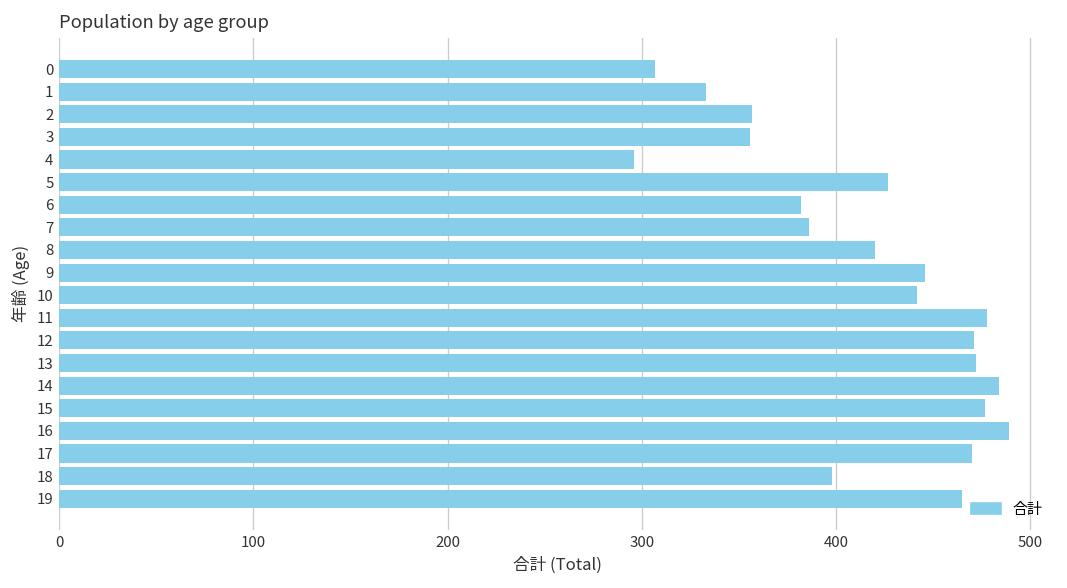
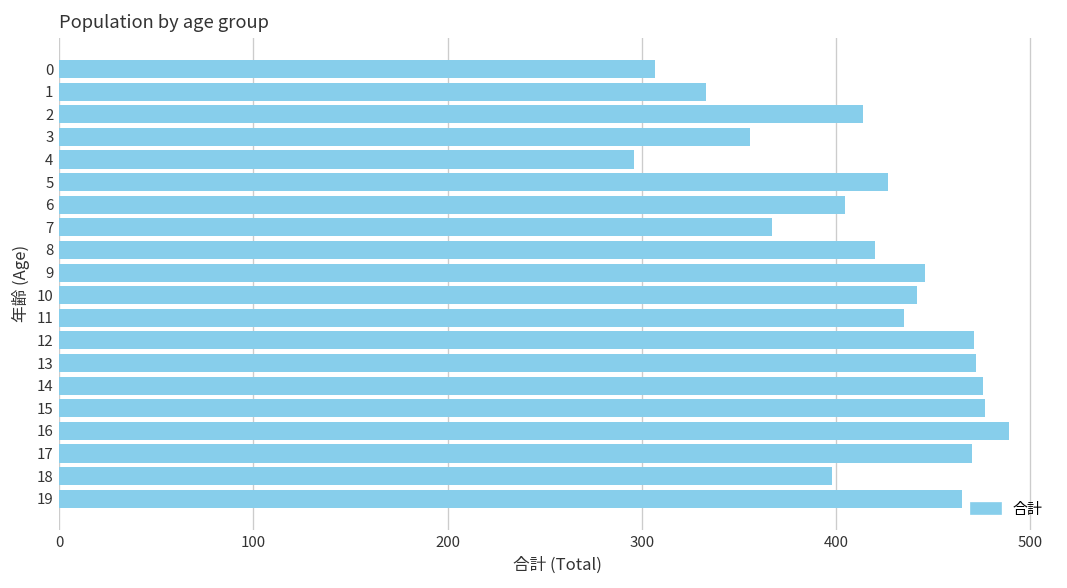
  {
    "0": 307,
    "1": 333,
-   "2": 357,
+   "2": 414,
    "3": 356,
    "4": 296,
    "5": 427,
-   "6": 382,
-   "7": 386,
+   "6": 405,
+   "7": 367,
    "8": 420,
    "9": 446,
    "10": 442,
-   "11": 478,
+   "11": 435,
    "12": 471,
    "13": 472,
-   "14": 484,
+   "14": 476,
    "15": 477,
    "16": 489,
    "17": 470,
    "18": 398,
    "19": 465
  }
